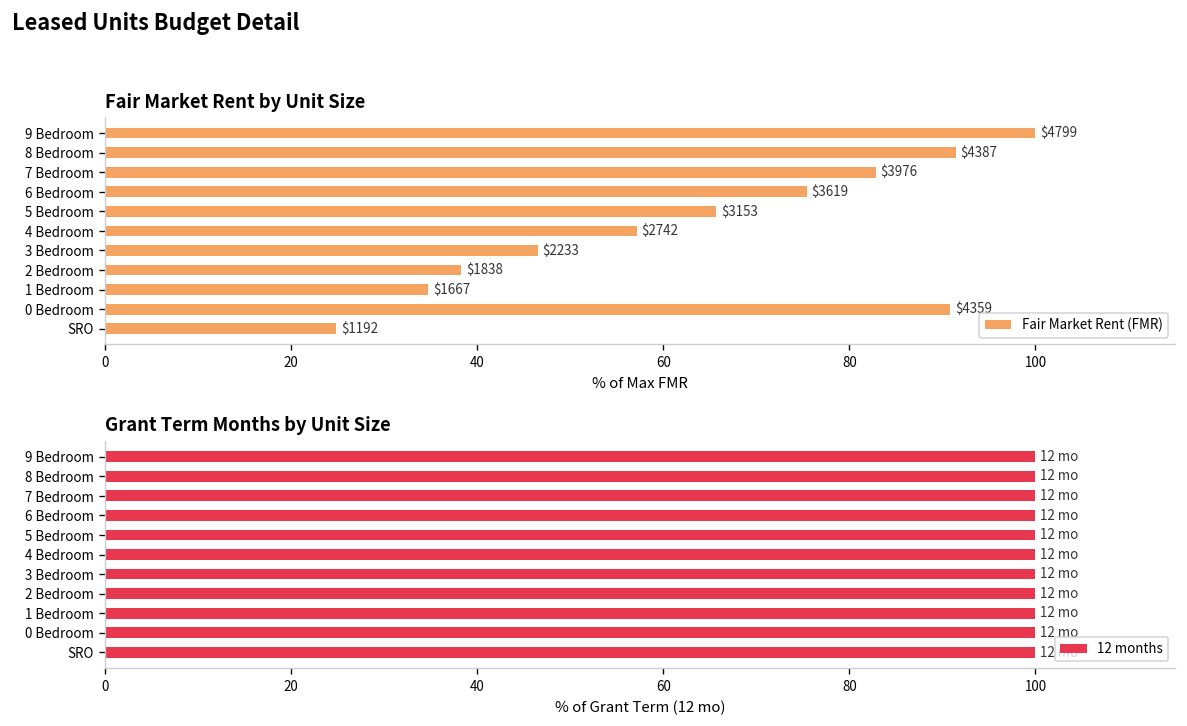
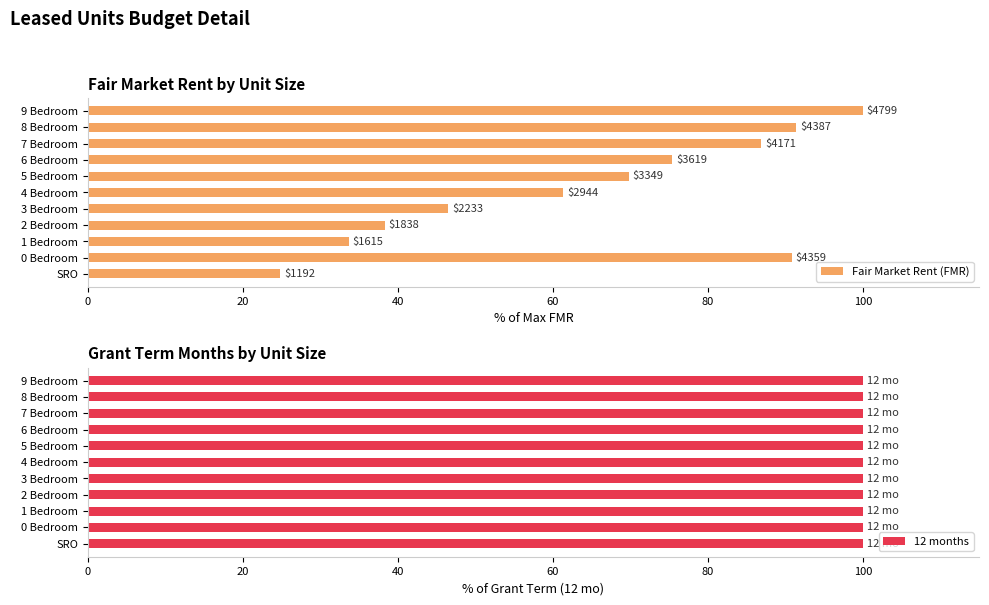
  {
    "Fair Market Rent by Unit Size": {
-     "7 Bedroom": "$3976",
-     "5 Bedroom": "$3153",
-     "4 Bedroom": "$2742",
-     "1 Bedroom": "$1667"
+     "7 Bedroom": "$4171",
+     "5 Bedroom": "$3349",
+     "4 Bedroom": "$2944",
+     "1 Bedroom": "$1615"
    }
  }
